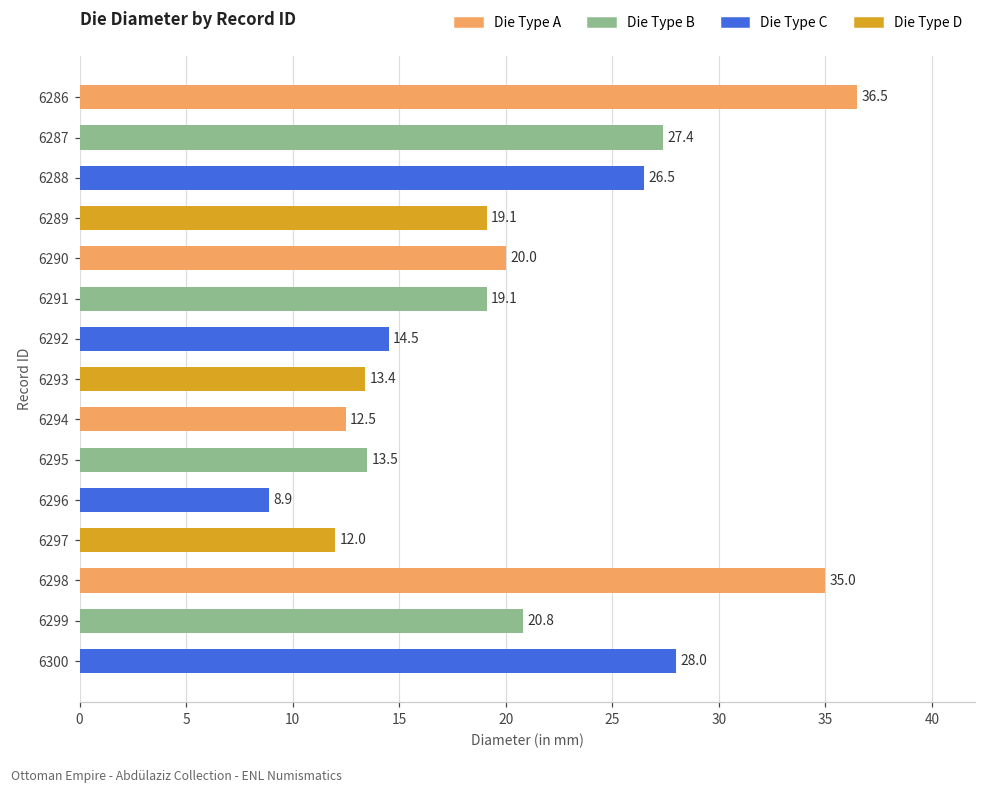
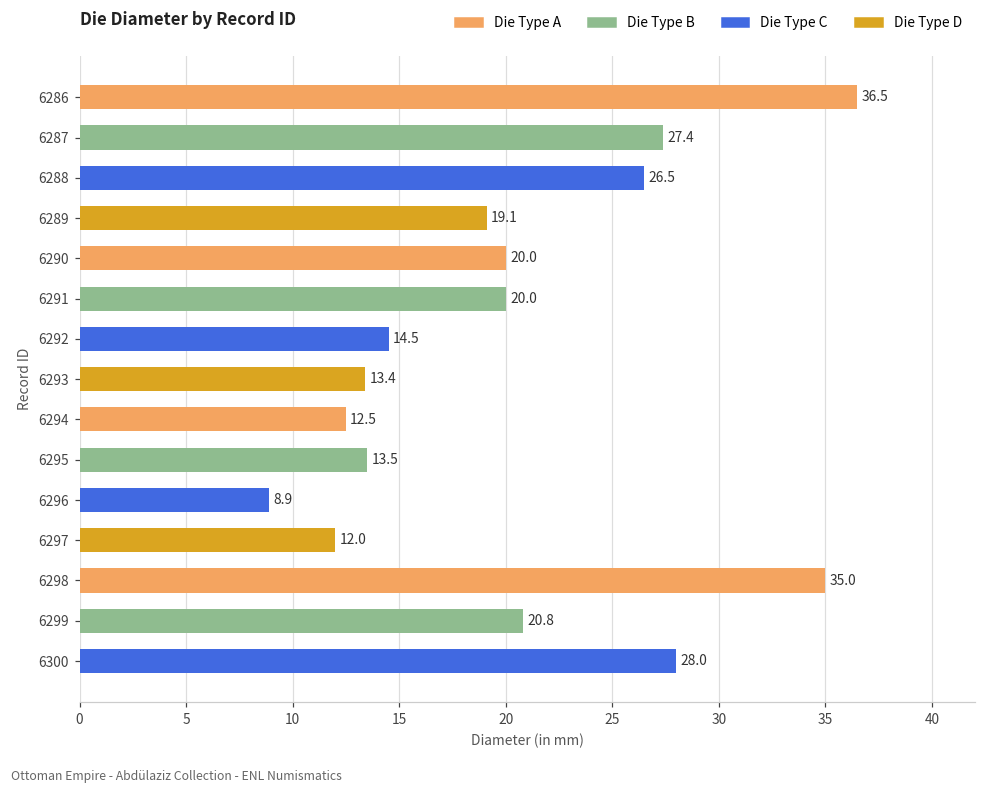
  {
    "6286": 36.5,
    "6287": 27.4,
    "6288": 26.5,
    "6289": 19.1,
    "6290": 20.0,
-   "6291": 19.1,
+   "6291": 20.0,
    "6292": 14.5,
    "6293": 13.4,
    "6294": 12.5,
    "6295": 13.5,
    "6296": 8.9,
    "6297": 12.0,
    "6298": 35.0,
    "6299": 20.8,
    "6300": 28.0
  }
